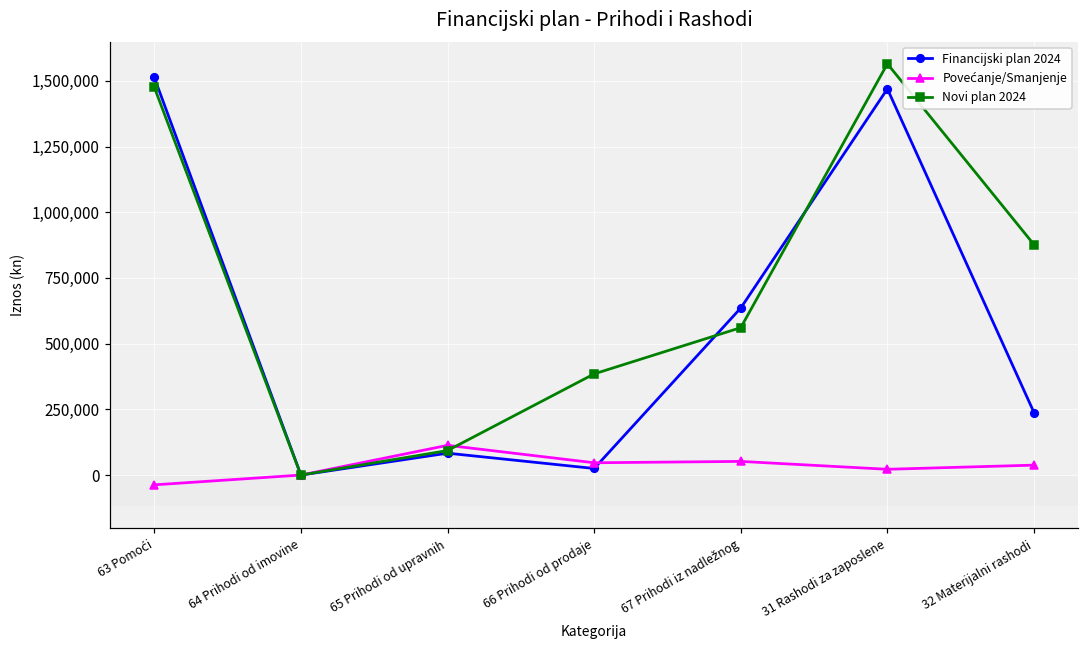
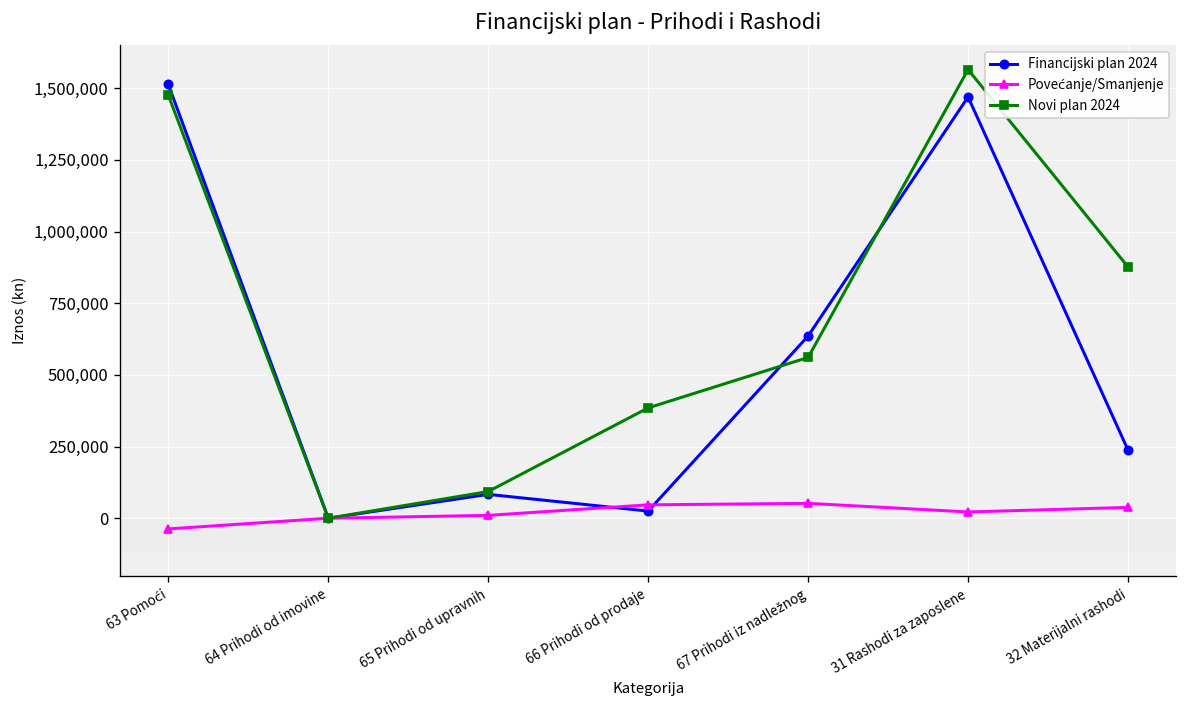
  {
    "Financijski plan 2024": {
      "63 Pomoći": "1,510,000",
      "66 Prihodi od prodaje": "20,000",
      "67 Prihodi iz nadležnog": "640,000",
      "31 Rashodi za zaposlene": "1,470,000",
      "32 Materijalni rashodi": "240,000"
    },
    "Povećanje/Smanjenje": {
      "63 Pomoći": "-40,000",
-     "65 Prihodi od upravnih": "110,000",
+     "65 Prihodi od upravnih": "10,000",
      "66 Prihodi od prodaje": "50,000",
      "67 Prihodi iz nadležnog": "50,000",
      "31 Rashodi za zaposlene": "20,000",
      "32 Materijalni rashodi": "40,000"
    },
    "Novi plan 2024": {
      "63 Pomoći": "1,480,000",
      "66 Prihodi od prodaje": "380,000",
      "67 Prihodi iz nadležnog": "560,000",
      "31 Rashodi za zaposlene": "1,560,000",
      "32 Materijalni rashodi": "880,000"
    }
  }
